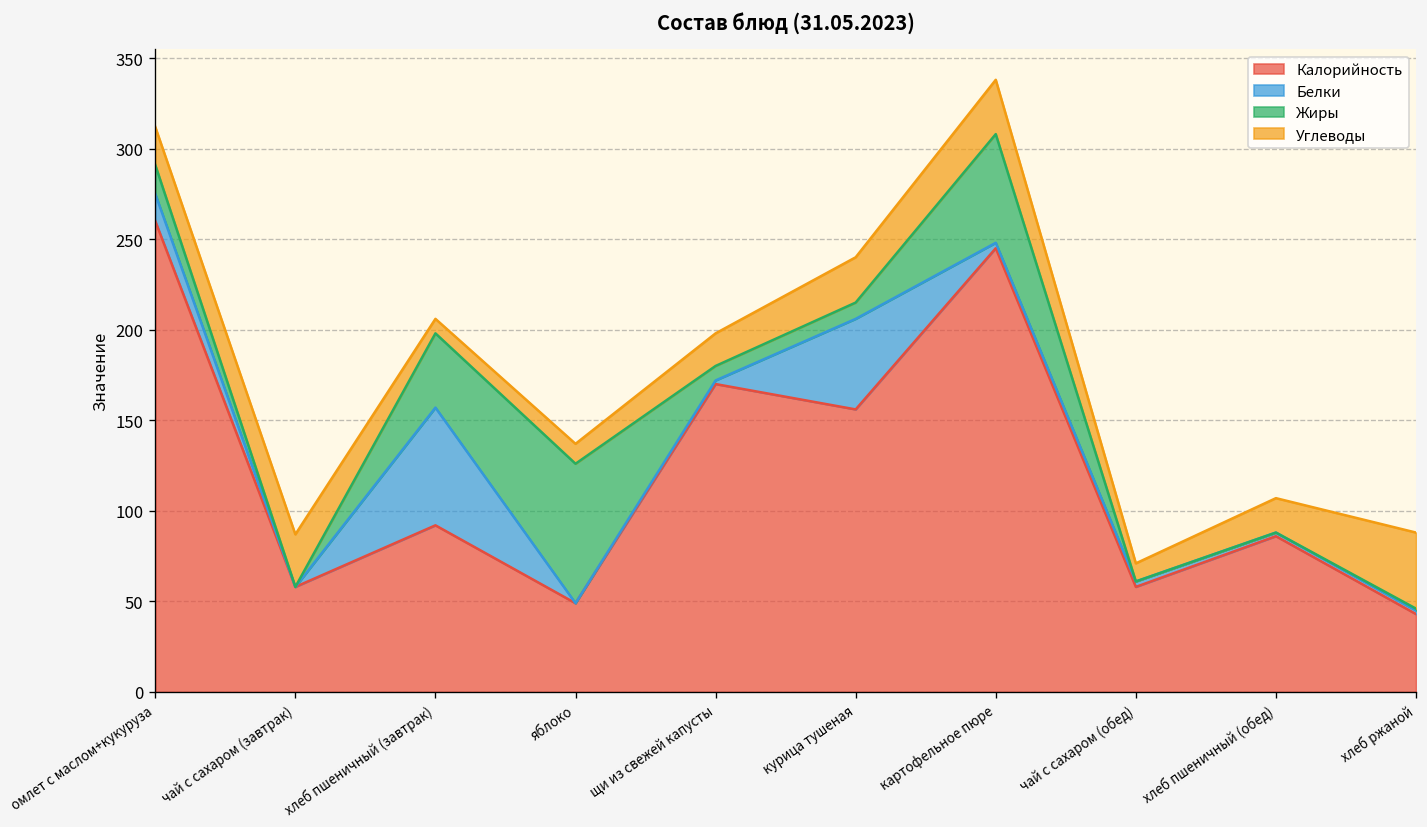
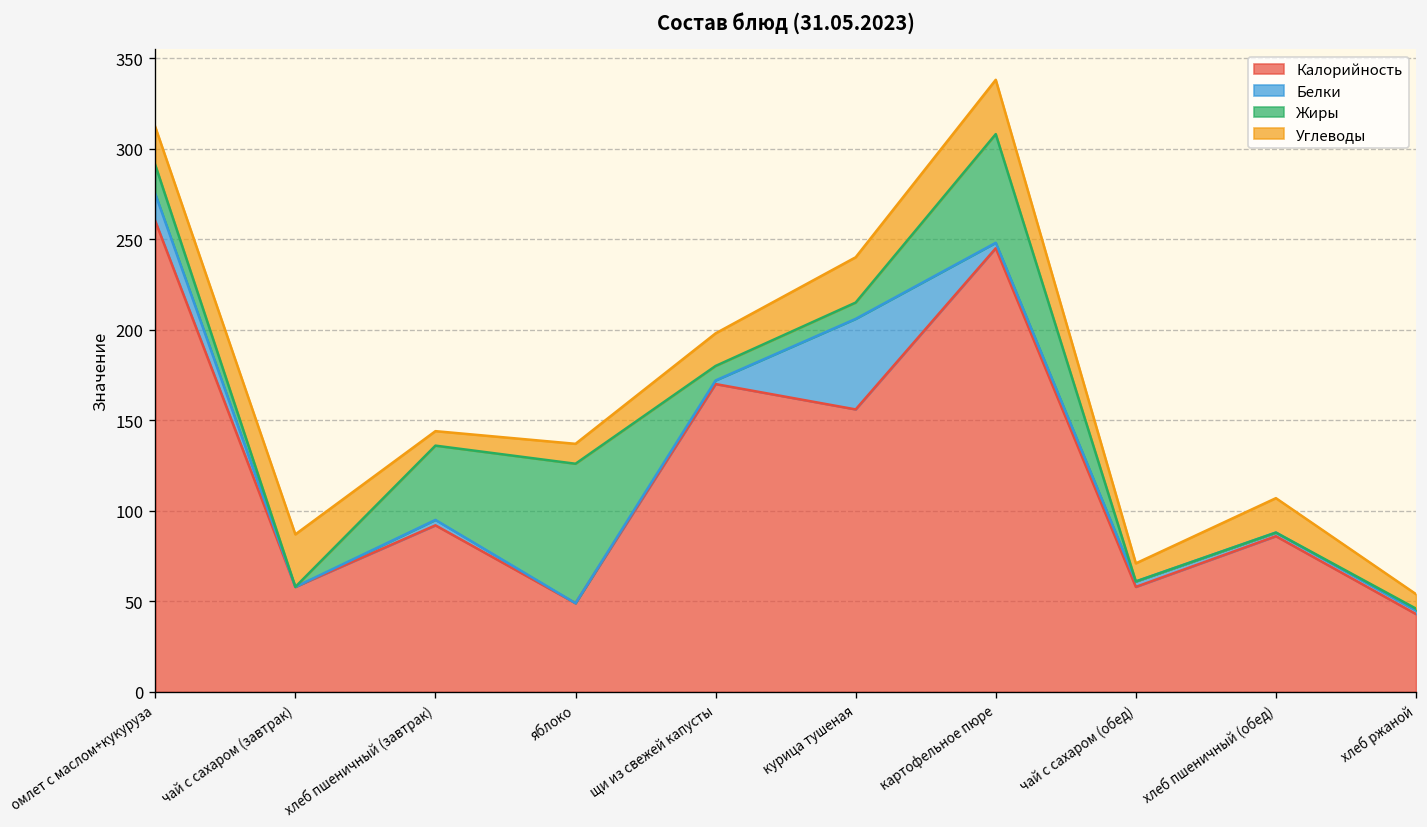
  {
    "Калорийность": {
      "омлет с маслом+кукуруза": 260,
      "хлеб пшеничный (завтрак)": 92,
      "щи из свежей капусты": 170,
      "курица тушеная": 156,
      "картофельное пюре": 245,
      "чай с сахаром (обед)": 58,
      "хлеб пшеничный (обед)": 86,
      "хлеб ржаной": 43
    },
    "Белки": {
      "омлет с маслом+кукуруза": 15,
-     "хлеб пшеничный (завтрак)": 65,
+     "хлеб пшеничный (завтрак)": 3,
      "щи из свежей капусты": 2,
      "курица тушеная": 50,
      "картофельное пюре": 3
    },
    "Жиры": {
      "омлет с маслом+кукуруза": 16,
      "хлеб пшеничный (завтрак)": 41,
      "яблоко": 77,
      "щи из свежей капусты": 8,
      "курица тушеная": 9,
      "картофельное пюре": 60
    },
    "Углеводы": {
      "омлет с маслом+кукуруза": 21,
      "чай с сахаром (завтрак)": 29,
      "хлеб пшеничный (завтрак)": 8,
      "яблоко": 11,
      "щи из свежей капусты": 18,
      "курица тушеная": 25,
      "картофельное пюре": 30,
      "чай с сахаром (обед)": 10,
      "хлеб пшеничный (обед)": 19,
-     "хлеб ржаной": 42
+     "хлеб ржаной": 8
    }
  }
